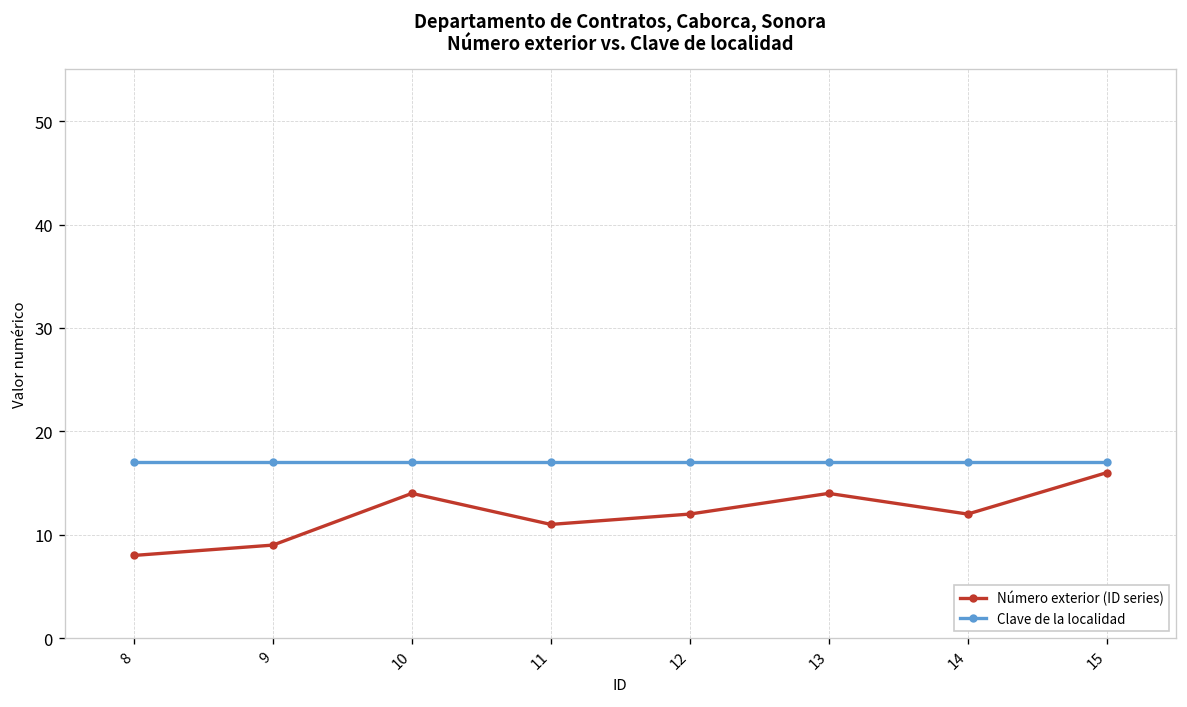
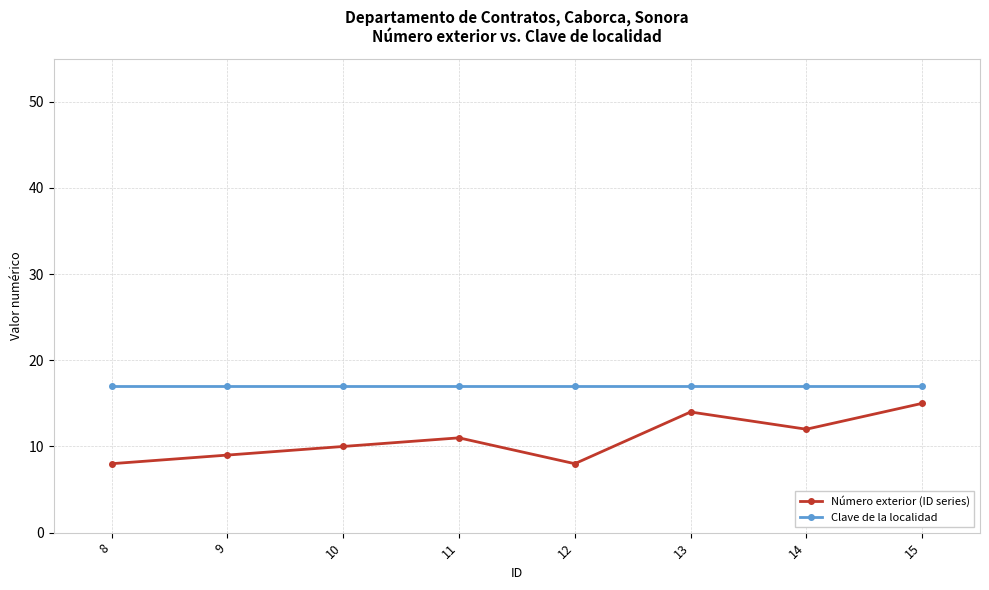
  {
    "Número exterior (ID series)": {
      "8": 8,
      "9": 9,
-     "10": 14,
+     "10": 10,
      "11": 11,
-     "12": 12,
+     "12": 8,
      "13": 14,
      "14": 12,
-     "15": 16
+     "15": 15
    },
    "Clave de la localidad": {
      "8": 17,
      "9": 17,
      "10": 17,
      "11": 17,
      "12": 17,
      "13": 17,
      "14": 17,
      "15": 17
    }
  }
